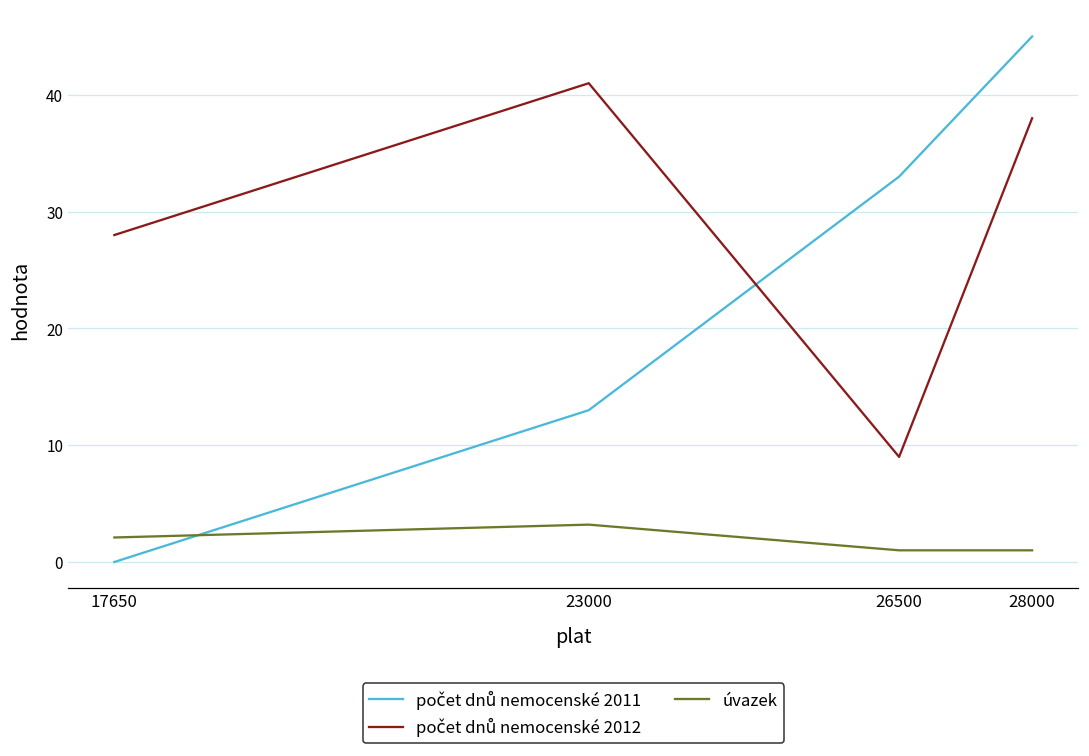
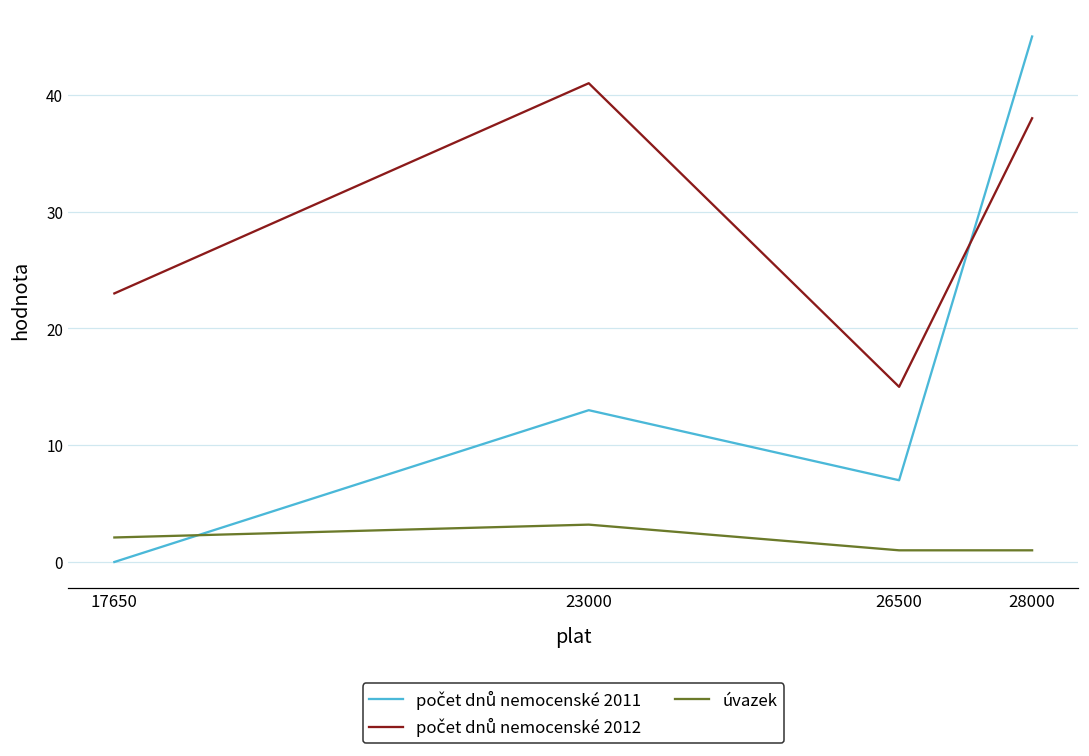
  {
    "počet dnů nemocenské 2011": {
      "17650": 0,
      "23000": 13,
-     "26500": 33,
+     "26500": 7,
      "28000": 45
    },
    "počet dnů nemocenské 2012": {
-     "17650": 28,
+     "17650": 23,
      "23000": 41,
-     "26500": 9,
+     "26500": 15,
      "28000": 38
    },
    "úvazek": {
      "17650": 2,
      "23000": 3,
      "26500": 1,
      "28000": 1
    }
  }
